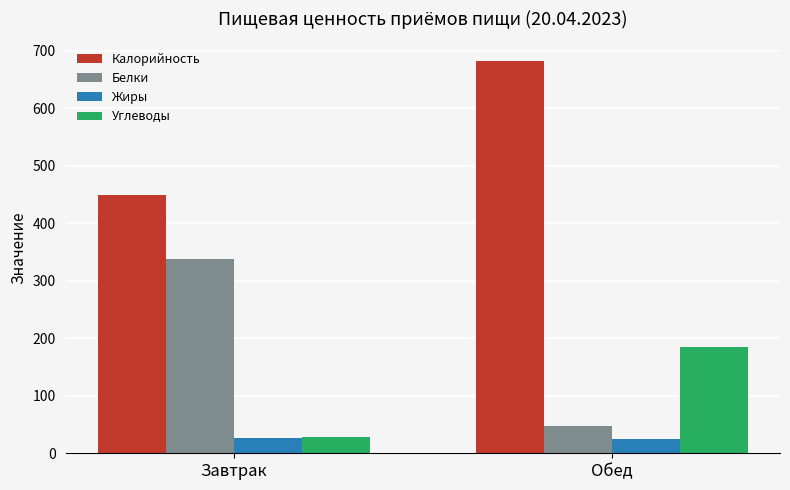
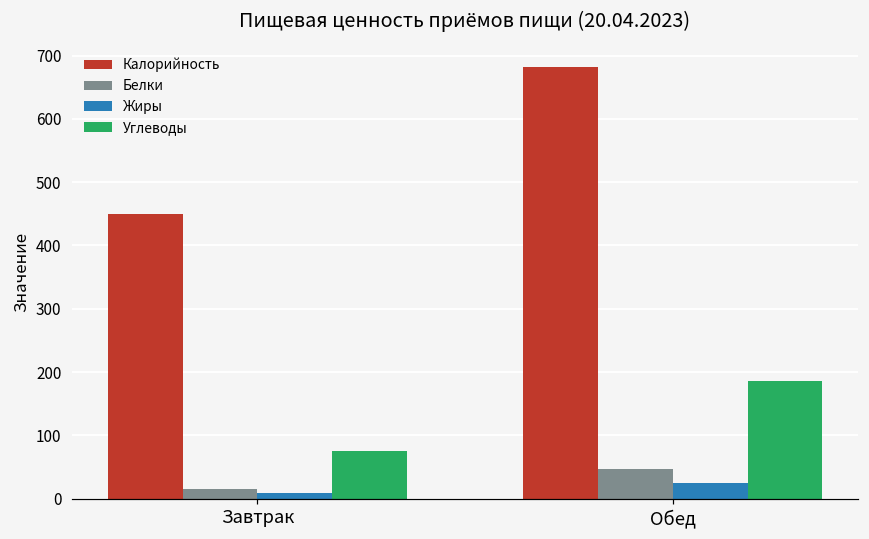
  {
    "Калорийность": {
      "Завтрак": 450,
      "Обед": 680
    },
    "Белки": {
-     "Завтрак": 340,
+     "Завтрак": 20,
      "Обед": 50
    },
    "Жиры": {
-     "Завтрак": 30,
+     "Завтрак": 10,
      "Обед": 20
    },
    "Углеводы": {
-     "Завтрак": 30,
+     "Завтрак": 80,
      "Обед": 190
    }
  }
